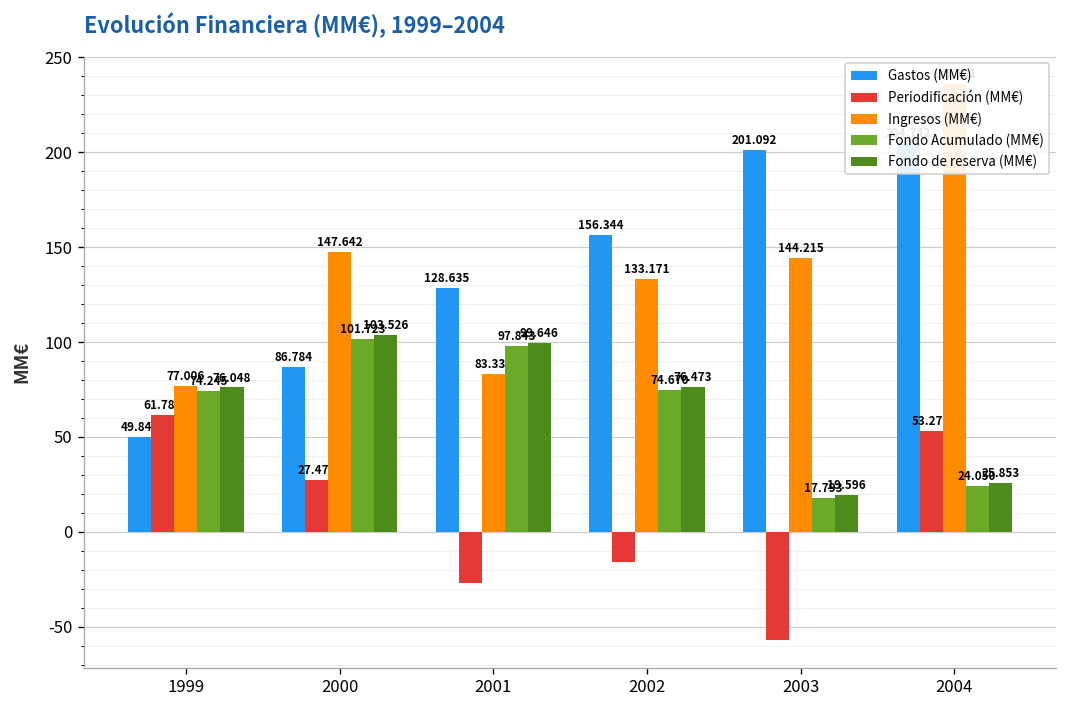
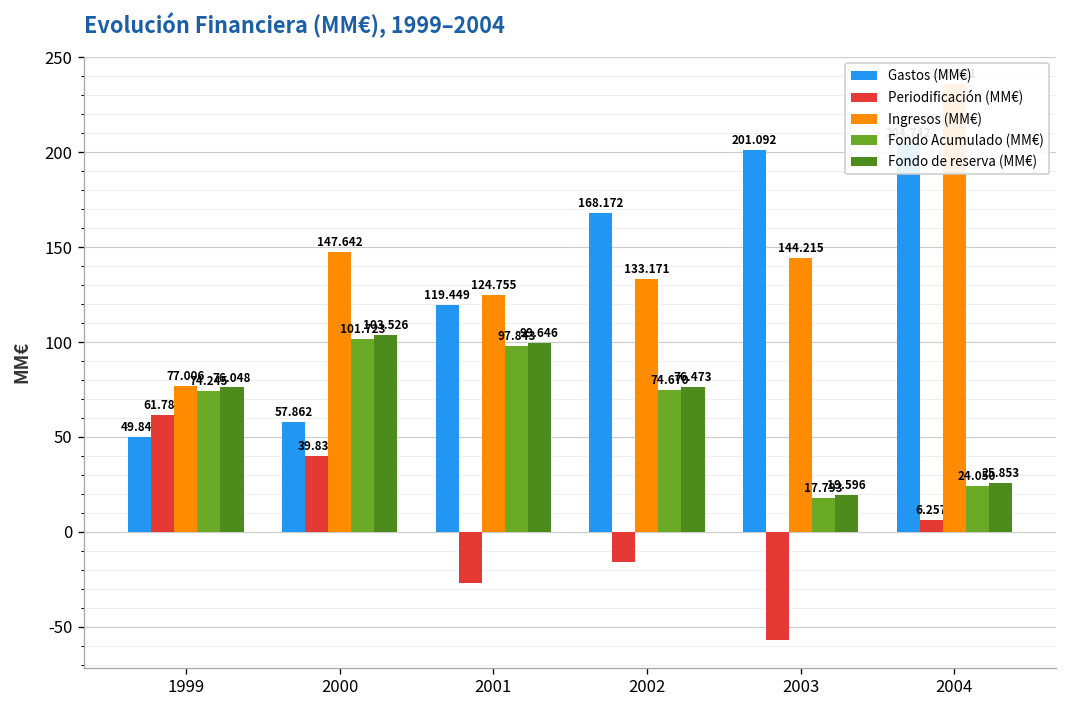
  {
    "Gastos (MM€)": {
      "1999": 49.846,
-     "2000": 86.784,
-     "2001": 128.635,
-     "2002": 156.344,
+     "2000": 57.862,
+     "2001": 119.449,
+     "2002": 168.172,
      "2003": 201.092
    },
    "Periodificación (MM€)": {
      "1999": 61.786,
-     "2000": 27.478,
-     "2004": 53.279
+     "2000": 39.830,
+     "2004": 6.257
    },
    "Ingresos (MM€)": {
      "2000": 147.642,
-     "2001": 83.333,
+     "2001": 124.755,
      "2002": 133.171,
      "2003": 144.215
    }
  }
